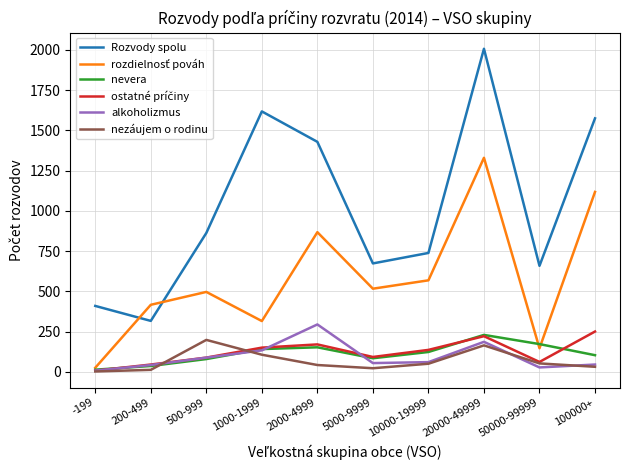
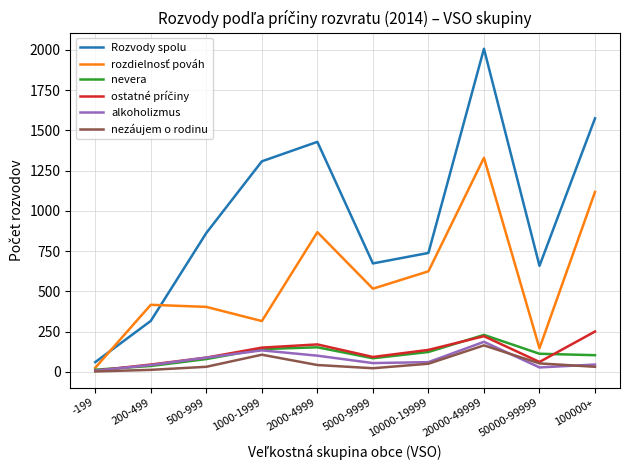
  {
    "Rozvody spolu": {
-     "-199": 410,
+     "-199": 60,
      "200-499": 320,
      "500-999": 860,
-     "1000-1999": 1620,
+     "1000-1999": 1310,
      "2000-4999": 1430,
      "5000-9999": 670,
      "10000-19999": 740,
      "20000-49999": 2010,
      "50000-99999": 660,
      "100000+": 1570
    },
    "rozdielnosť pováh": {
      "200-499": 420,
-     "500-999": 500,
+     "500-999": 400,
      "1000-1999": 320,
      "2000-4999": 870,
      "5000-9999": 520,
-     "10000-19999": 570,
+     "10000-19999": 620,
      "20000-49999": 1330,
      "50000-99999": 150,
      "100000+": 1120
    },
    "nevera": {
      "2000-4999": 150,
-     "50000-99999": 170,
+     "50000-99999": 110,
      "100000+": 100
    },
    "ostatné príčiny": {
      "2000-4999": 170,
      "100000+": 250
    },
    "alkoholizmus": {
-     "2000-4999": 290,
+     "2000-4999": 100,
      "5000-9999": 50,
      "20000-49999": 190,
      "50000-99999": 30
    },
    "nezáujem o rodinu": {
      "200-499": 10,
-     "500-999": 200,
+     "500-999": 30,
      "1000-1999": 110,
      "2000-4999": 40,
      "5000-9999": 20,
      "20000-49999": 160
    }
  }
